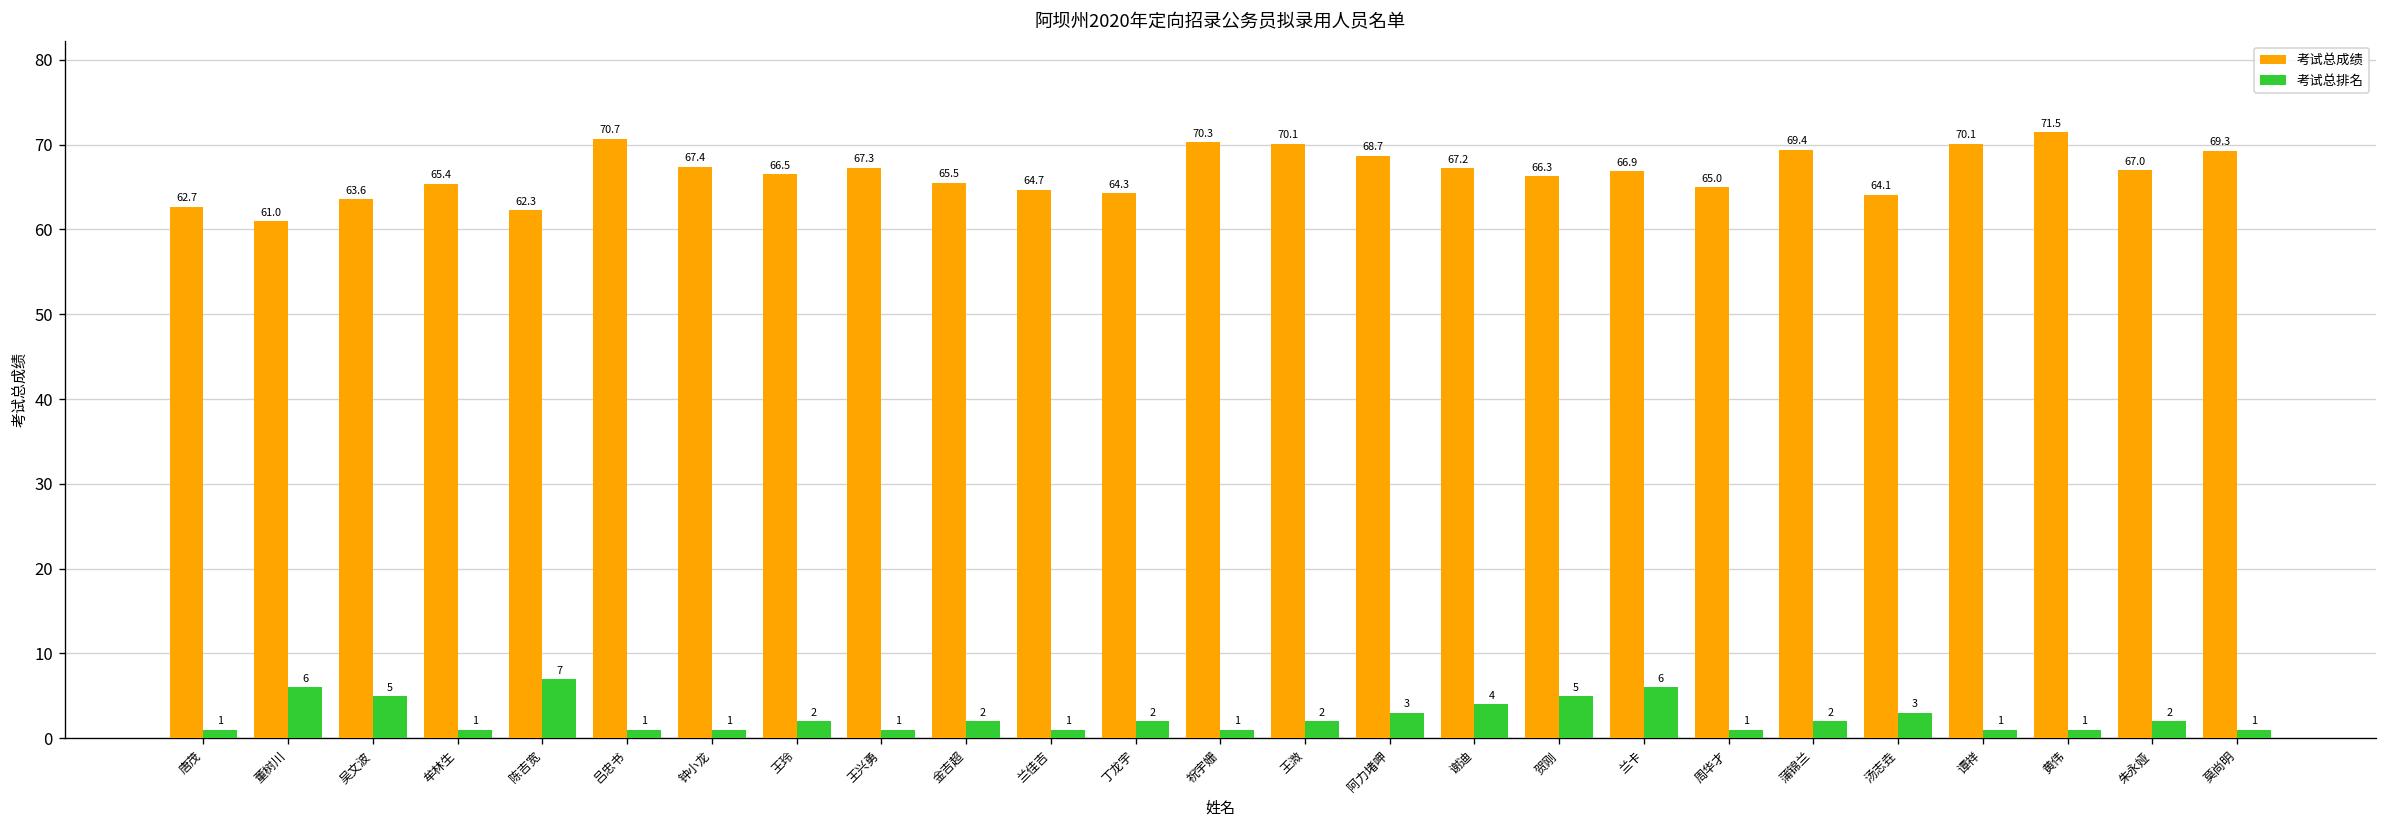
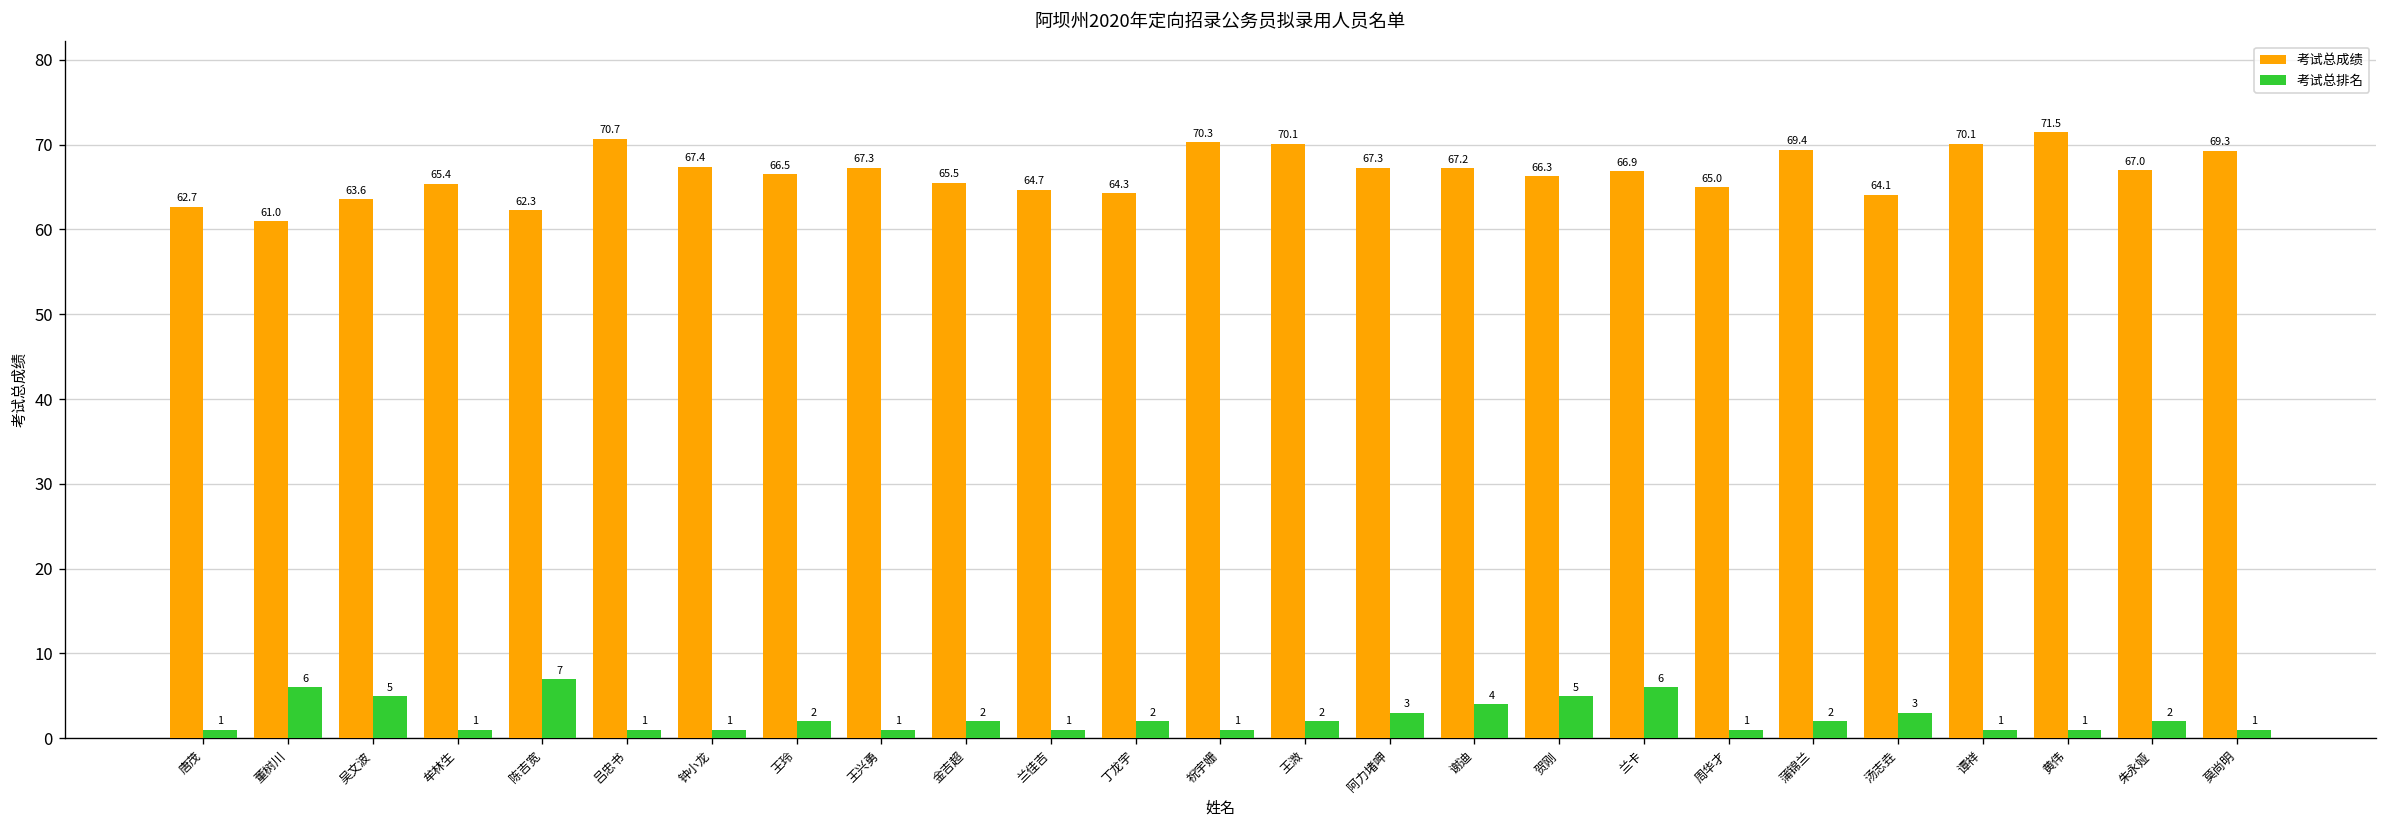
  {
    "考试总成绩": {
      "唐茂": 62.7,
      "董树川": 61.0,
      "吴文波": 63.6,
      "牟林生": 65.4,
      "陈吉宽": 62.3,
      "吕忠书": 70.7,
      "钟小龙": 67.4,
      "王玲": 66.5,
      "王兴勇": 67.3,
      "金吉超": 65.5,
      "兰佳吉": 64.7,
      "丁龙宇": 64.3,
      "祝宇姗": 70.3,
      "王溦": 70.1,
-     "阿力堵呷": 68.7,
+     "阿力堵呷": 67.3,
      "谢迪": 67.2,
      "贺刚": 66.3,
      "兰卡": 66.9,
      "周华才": 65.0,
      "蒲锦兰": 69.4,
      "汤志垚": 64.1,
      "谭祥": 70.1,
      "黄伟": 71.5,
      "朱永娅": 67.0,
      "莫尚明": 69.3
    },
    "考试总排名": {
      "唐茂": 1,
      "董树川": 6,
      "吴文波": 5,
      "牟林生": 1,
      "陈吉宽": 7,
      "吕忠书": 1,
      "钟小龙": 1,
      "王玲": 2,
      "王兴勇": 1,
      "金吉超": 2,
      "兰佳吉": 1,
      "丁龙宇": 2,
      "祝宇姗": 1,
      "王溦": 2,
      "阿力堵呷": 3,
      "谢迪": 4,
      "贺刚": 5,
      "兰卡": 6,
      "周华才": 1,
      "蒲锦兰": 2,
      "汤志垚": 3,
      "谭祥": 1,
      "黄伟": 1,
      "朱永娅": 2,
      "莫尚明": 1
    }
  }
